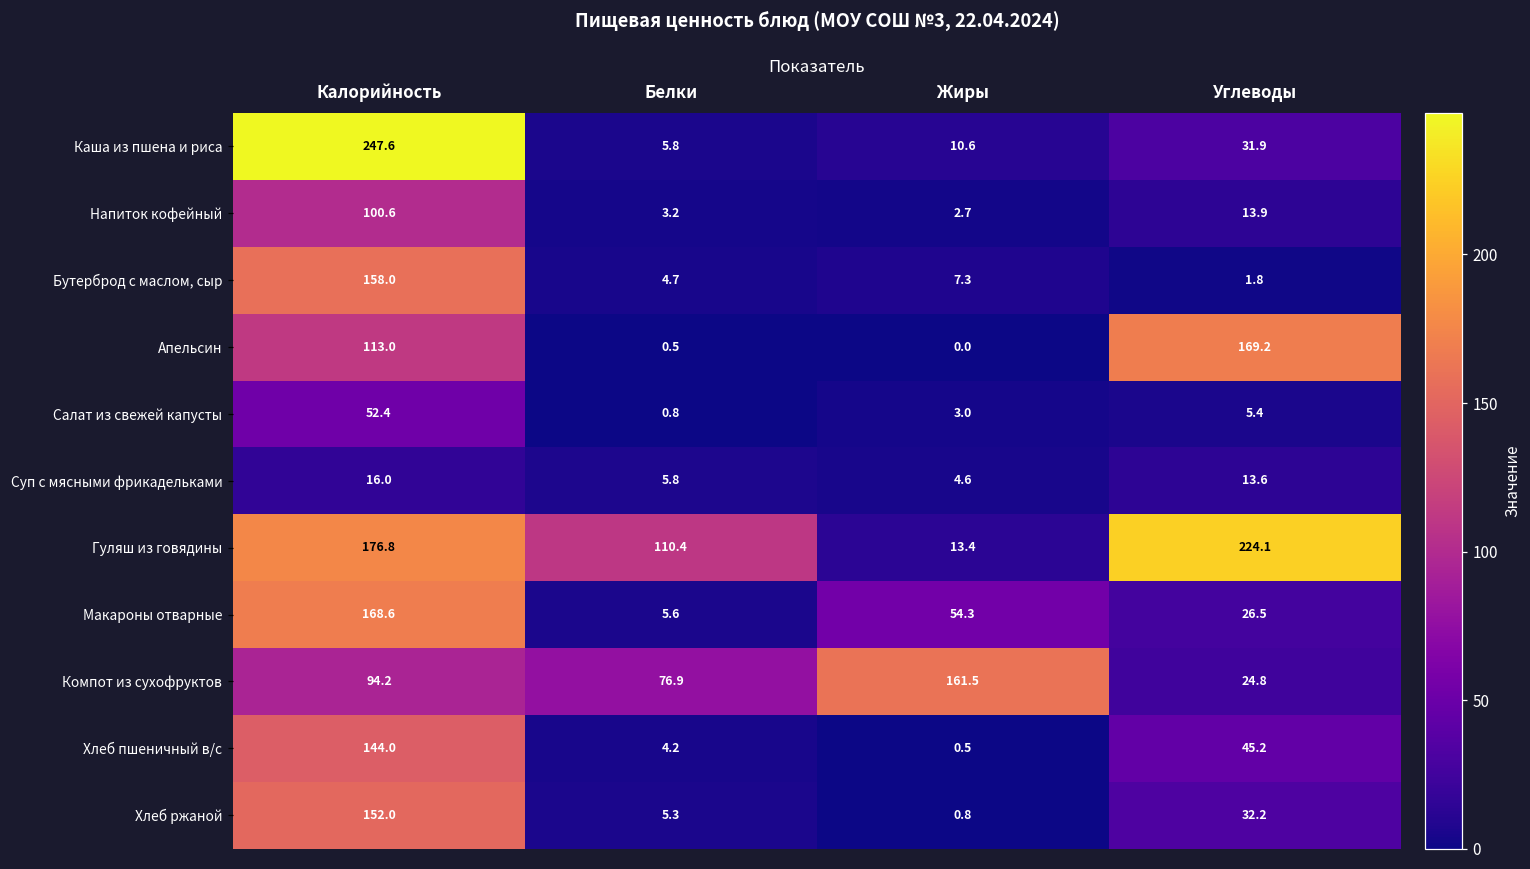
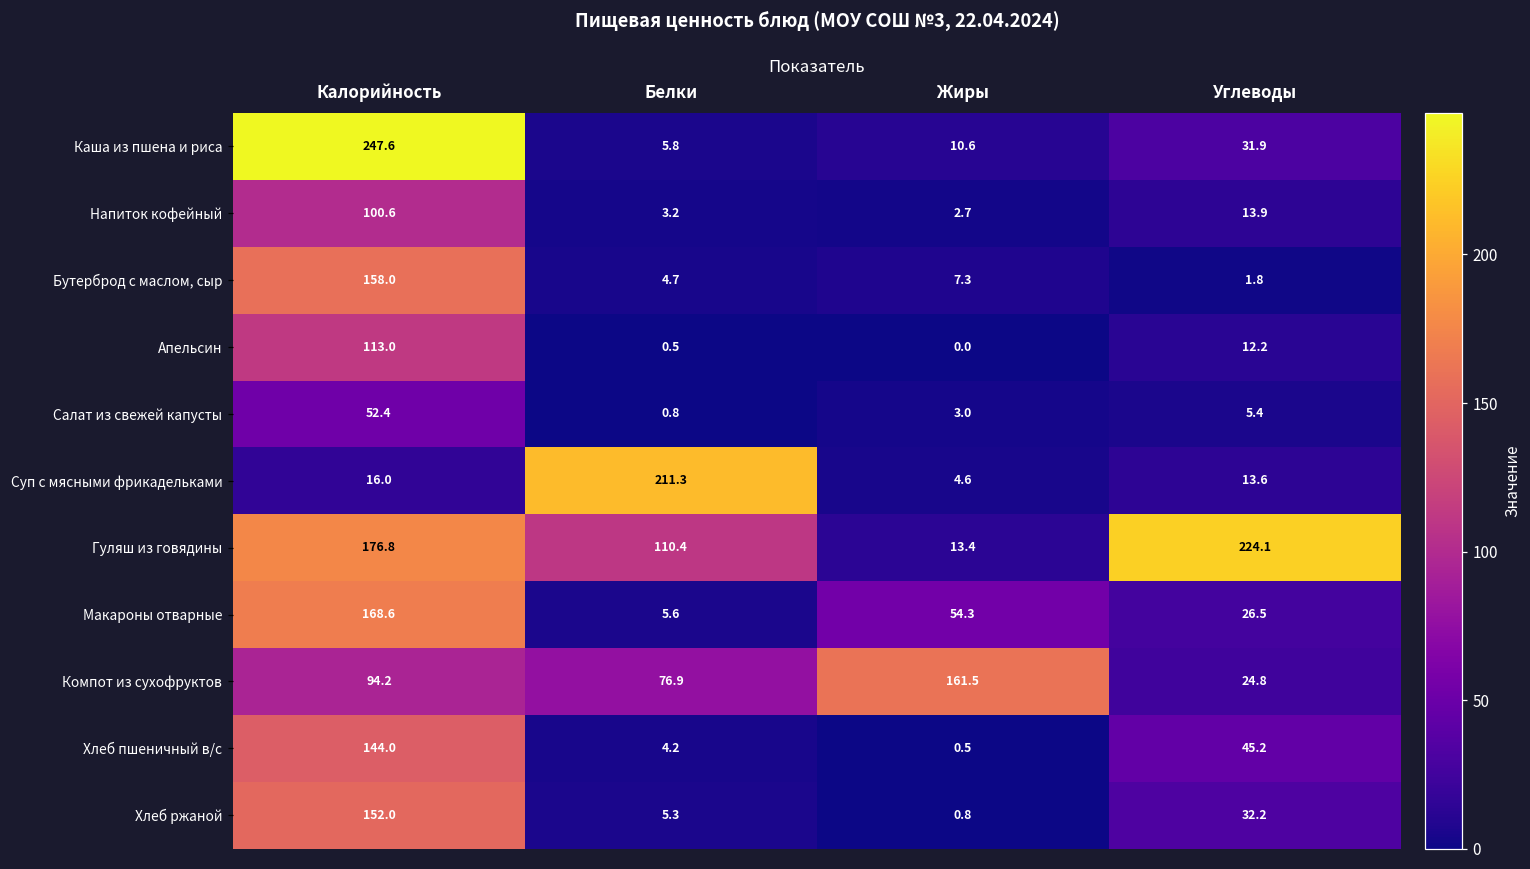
  {
    "Каша из пшена и риса": {
      "Калорийность": 247.6,
      "Белки": 5.8,
      "Жиры": 10.6,
      "Углеводы": 31.9
    },
    "Напиток кофейный": {
      "Калорийность": 100.6,
      "Белки": 3.2,
      "Жиры": 2.7,
      "Углеводы": 13.9
    },
    "Бутерброд с маслом, сыр": {
      "Калорийность": 158.0,
      "Белки": 4.7,
      "Жиры": 7.3,
      "Углеводы": 1.8
    },
    "Апельсин": {
      "Калорийность": 113.0,
      "Белки": 0.5,
      "Жиры": 0.0,
-     "Углеводы": 169.2
+     "Углеводы": 12.2
    },
    "Салат из свежей капусты": {
      "Калорийность": 52.4,
      "Белки": 0.8,
      "Жиры": 3.0,
      "Углеводы": 5.4
    },
    "Суп с мясными фрикадельками": {
      "Калорийность": 16.0,
-     "Белки": 5.8,
+     "Белки": 211.3,
      "Жиры": 4.6,
      "Углеводы": 13.6
    },
    "Гуляш из говядины": {
      "Калорийность": 176.8,
      "Белки": 110.4,
      "Жиры": 13.4,
      "Углеводы": 224.1
    },
    "Макароны отварные": {
      "Калорийность": 168.6,
      "Белки": 5.6,
      "Жиры": 54.3,
      "Углеводы": 26.5
    },
    "Компот из сухофруктов": {
      "Калорийность": 94.2,
      "Белки": 76.9,
      "Жиры": 161.5,
      "Углеводы": 24.8
    },
    "Хлеб пшеничный в/с": {
      "Калорийность": 144.0,
      "Белки": 4.2,
      "Жиры": 0.5,
      "Углеводы": 45.2
    },
    "Хлеб ржаной": {
      "Калорийность": 152.0,
      "Белки": 5.3,
      "Жиры": 0.8,
      "Углеводы": 32.2
    }
  }
